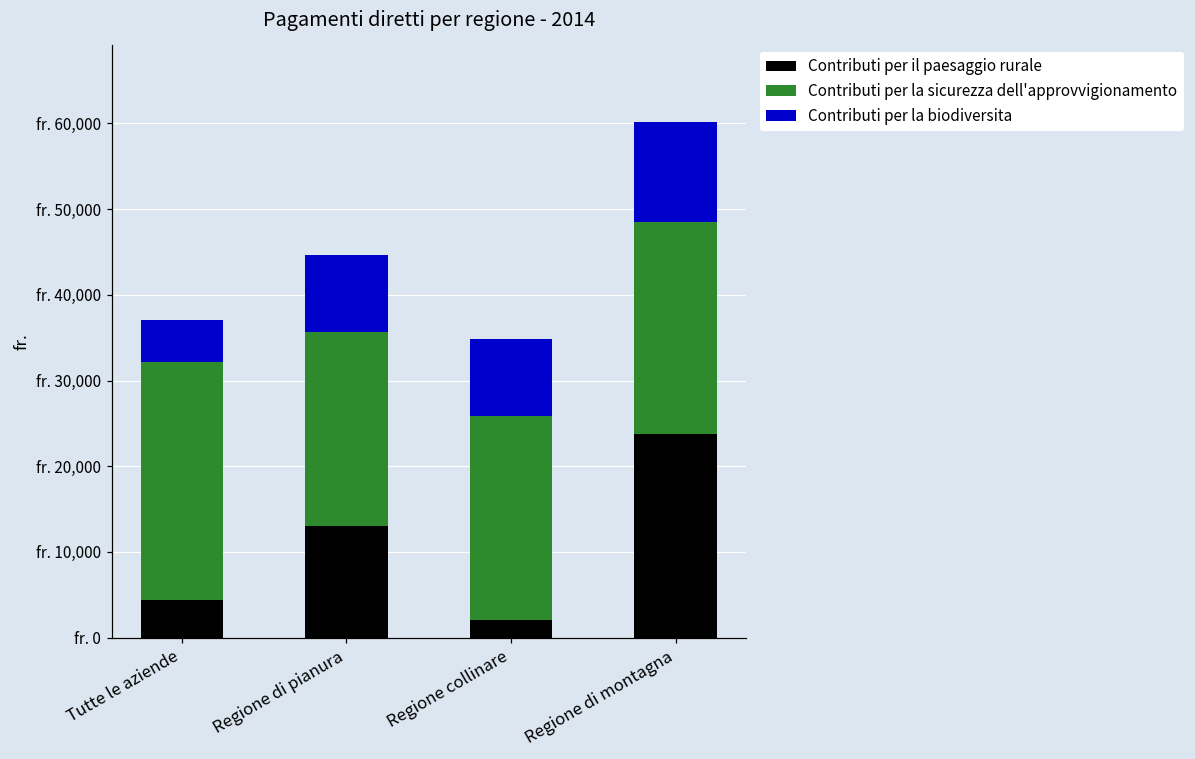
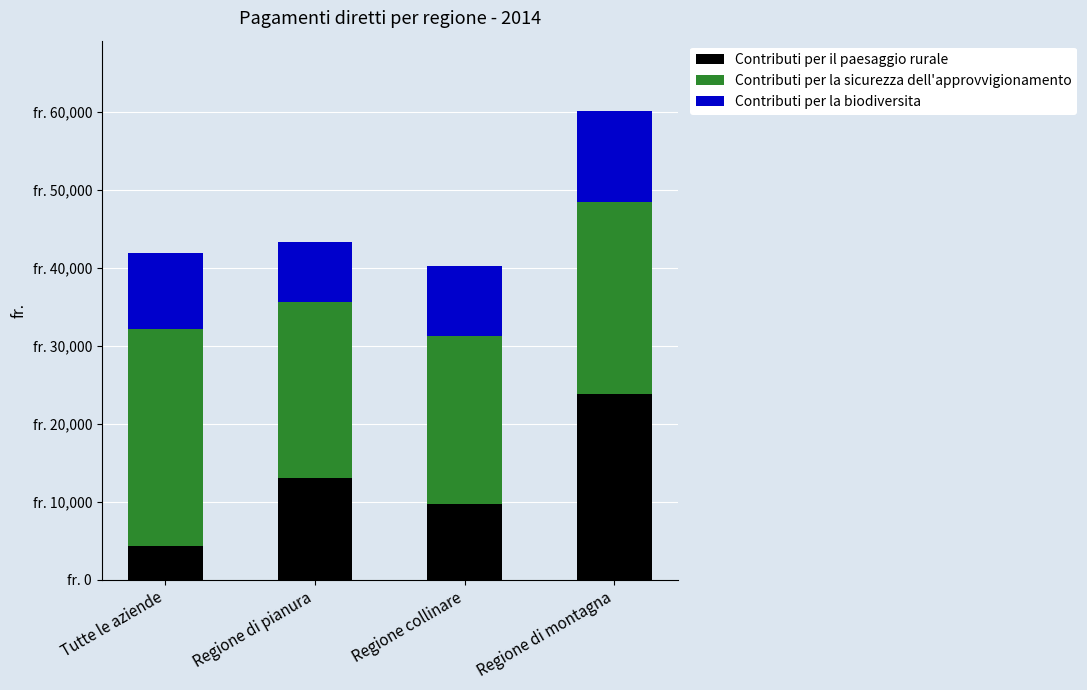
  {
    "Contributi per il paesaggio rurale": {
      "Tutte le aziende": "fr. 4,000",
      "Regione di pianura": "fr. 13,000",
-     "Regione collinare": "fr. 2,000",
+     "Regione collinare": "fr. 10,000",
      "Regione di montagna": "fr. 24,000"
    },
    "Contributi per la sicurezza dell'approvvigionamento": {
      "Tutte le aziende": "fr. 28,000",
      "Regione di pianura": "fr. 23,000",
-     "Regione collinare": "fr. 24,000",
+     "Regione collinare": "fr. 22,000",
      "Regione di montagna": "fr. 25,000"
    },
    "Contributi per la biodiversita": {
-     "Tutte le aziende": "fr. 5,000",
-     "Regione di pianura": "fr. 9,000",
+     "Tutte le aziende": "fr. 10,000",
+     "Regione di pianura": "fr. 8,000",
      "Regione collinare": "fr. 9,000",
      "Regione di montagna": "fr. 12,000"
    }
  }
